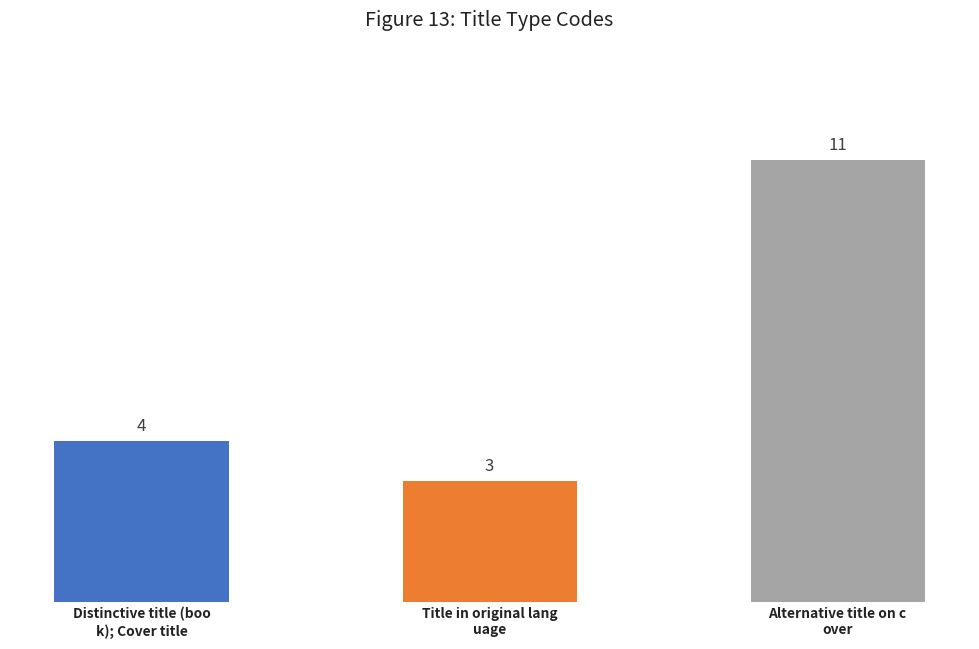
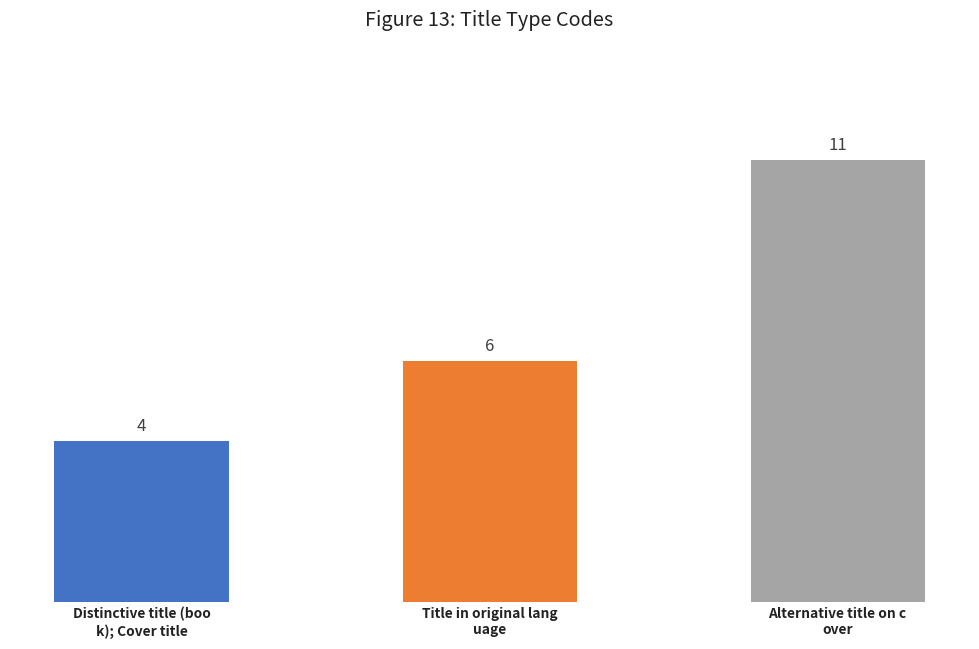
  {
    "Distinctive title (boo k); Cover title": 4,
-   "Title in original lang uage": 3,
+   "Title in original lang uage": 6,
    "Alternative title on c over": 11
  }
